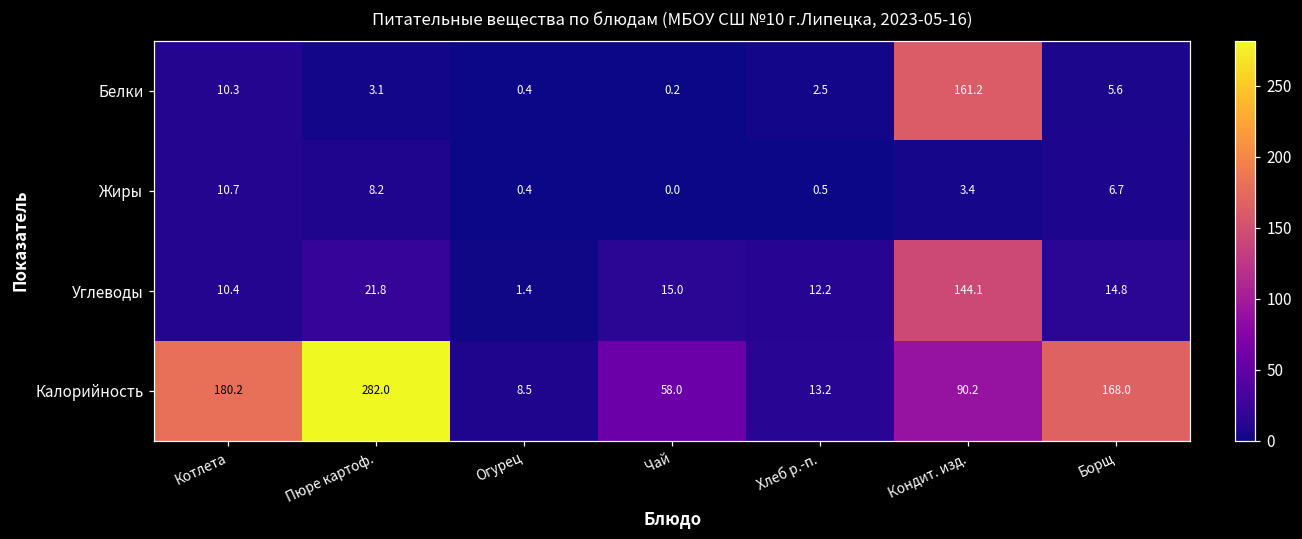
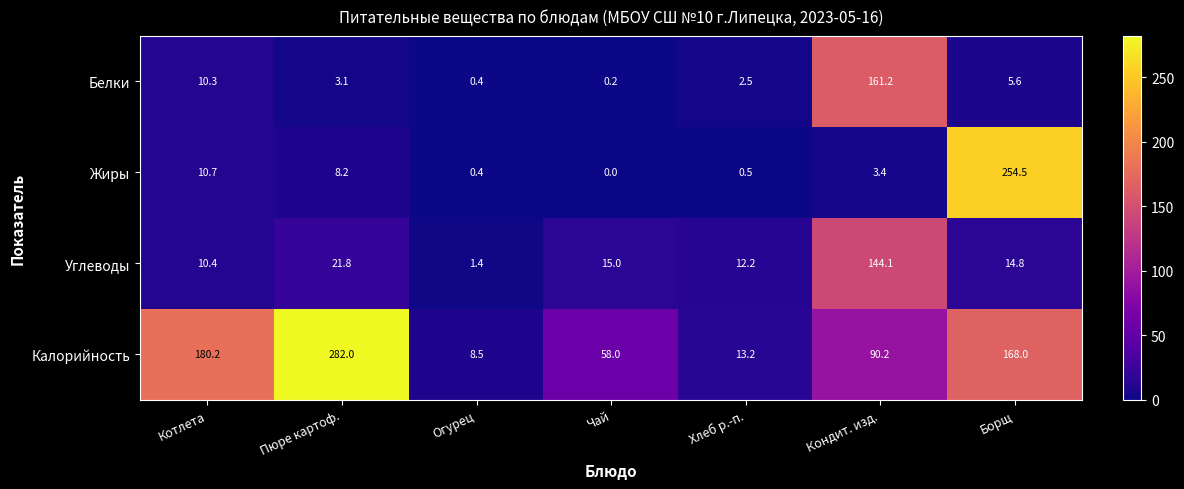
  {
    "Белки": {
      "Котлета": 10.3,
      "Пюре картоф.": 3.1,
      "Огурец": 0.4,
      "Чай": 0.2,
      "Хлеб р.-п.": 2.5,
      "Кондит. изд.": 161.2,
      "Борщ": 5.6
    },
    "Жиры": {
      "Котлета": 10.7,
      "Пюре картоф.": 8.2,
      "Огурец": 0.4,
      "Чай": 0.0,
      "Хлеб р.-п.": 0.5,
      "Кондит. изд.": 3.4,
-     "Борщ": 6.7
+     "Борщ": 254.5
    },
    "Углеводы": {
      "Котлета": 10.4,
      "Пюре картоф.": 21.8,
      "Огурец": 1.4,
      "Чай": 15.0,
      "Хлеб р.-п.": 12.2,
      "Кондит. изд.": 144.1,
      "Борщ": 14.8
    },
    "Калорийность": {
      "Котлета": 180.2,
      "Пюре картоф.": 282.0,
      "Огурец": 8.5,
      "Чай": 58.0,
      "Хлеб р.-п.": 13.2,
      "Кондит. изд.": 90.2,
      "Борщ": 168.0
    }
  }
